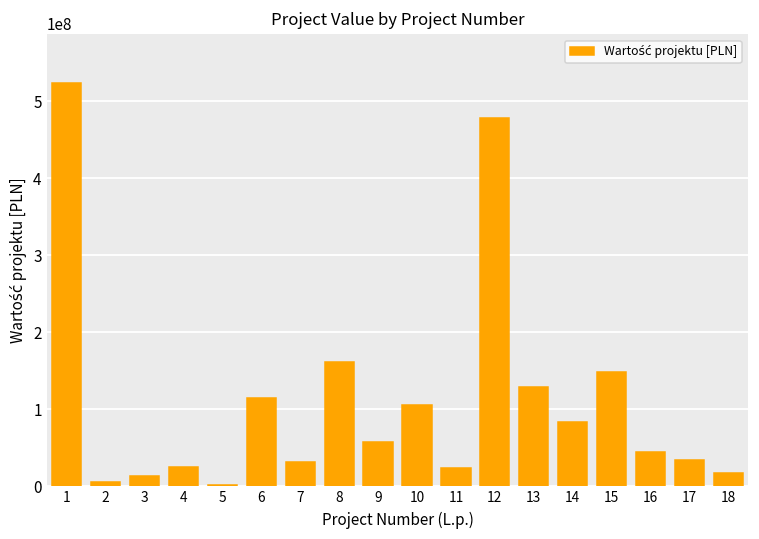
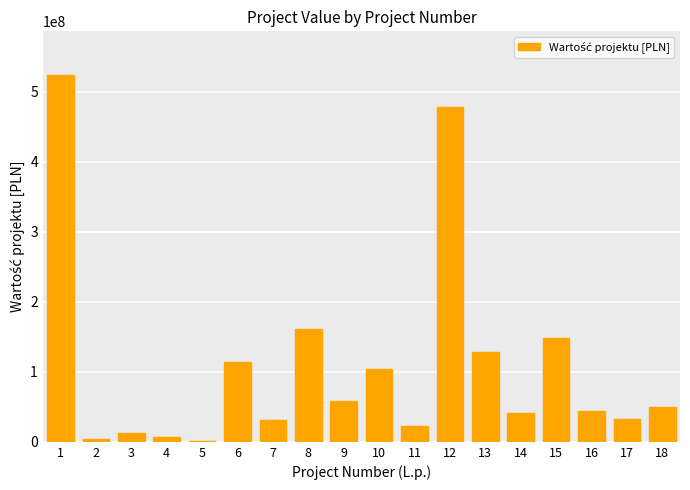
  {
    "1": 520000000,
    "2": 0,
    "3": 10000000,
-   "4": 30000000,
+   "4": 10000000,
    "6": 110000000,
    "7": 30000000,
    "8": 160000000,
    "9": 60000000,
    "10": 100000000,
    "11": 20000000,
    "12": 480000000,
    "13": 130000000,
-   "14": 80000000,
+   "14": 40000000,
    "15": 150000000,
    "16": 40000000,
    "17": 30000000,
-   "18": 20000000
+   "18": 50000000
  }
